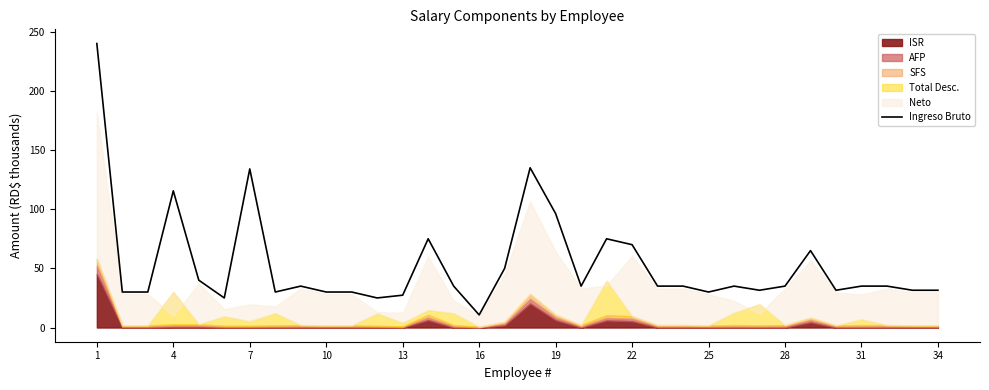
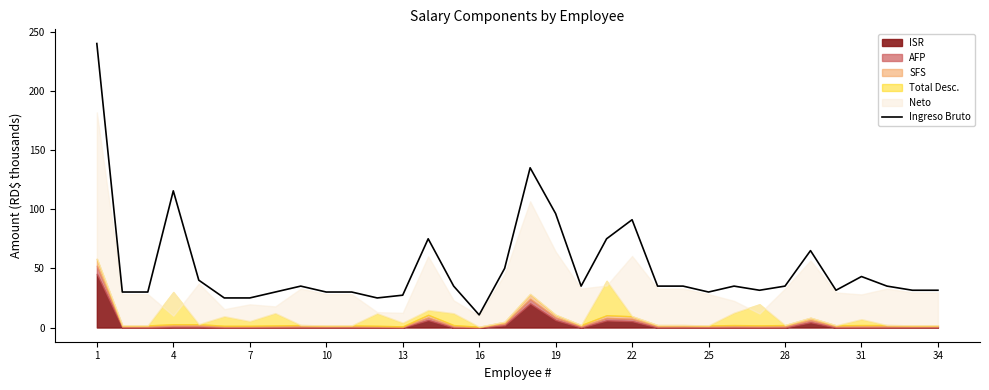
  {
    "Ingreso Bruto": {
      "1": 240,
      "4": 116,
-     "7": 134,
+     "7": 25,
      "13": 27,
      "19": 96,
-     "22": 70,
-     "31": 35
+     "22": 91,
+     "31": 43
    },
    "ISR": {
      "1": 45,
      "19": 6
    },
    "AFP": {
      "1": 7,
      "19": 2
    },
    "Total Desc.": {
      "7": 4,
      "13": 3,
      "31": 5
    },
    "Neto": {
      "1": 124,
      "7": 14,
      "13": 8,
      "19": 53,
      "22": 51,
      "31": 21
    }
  }
